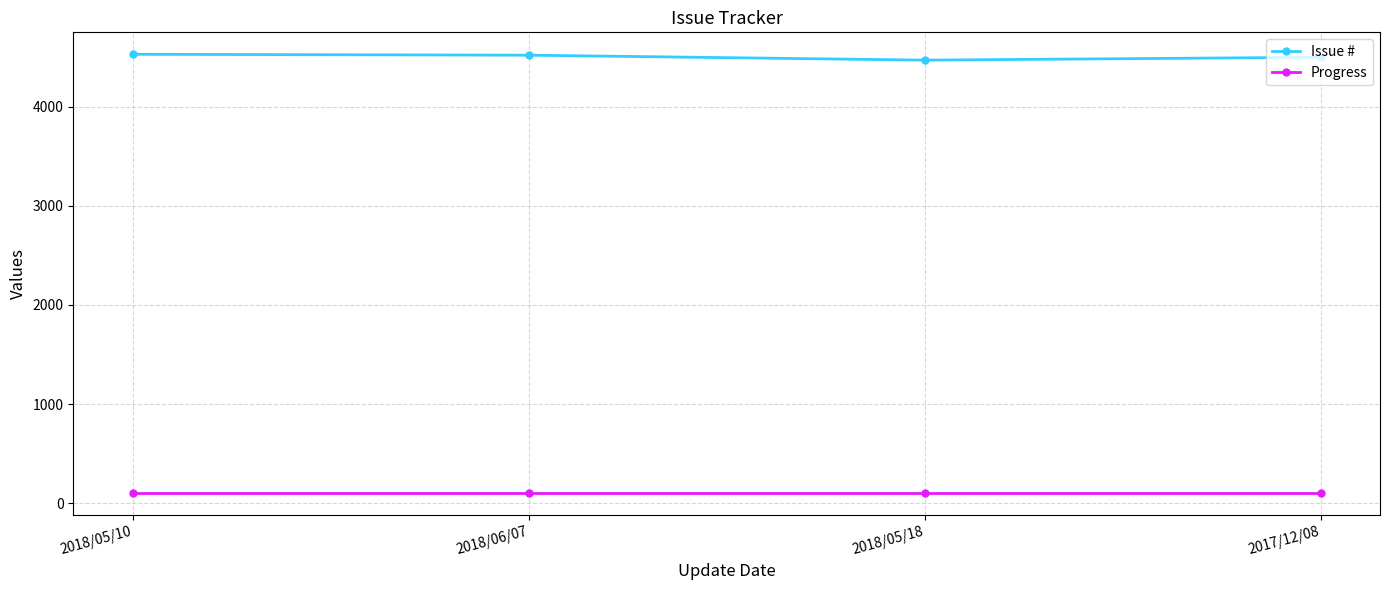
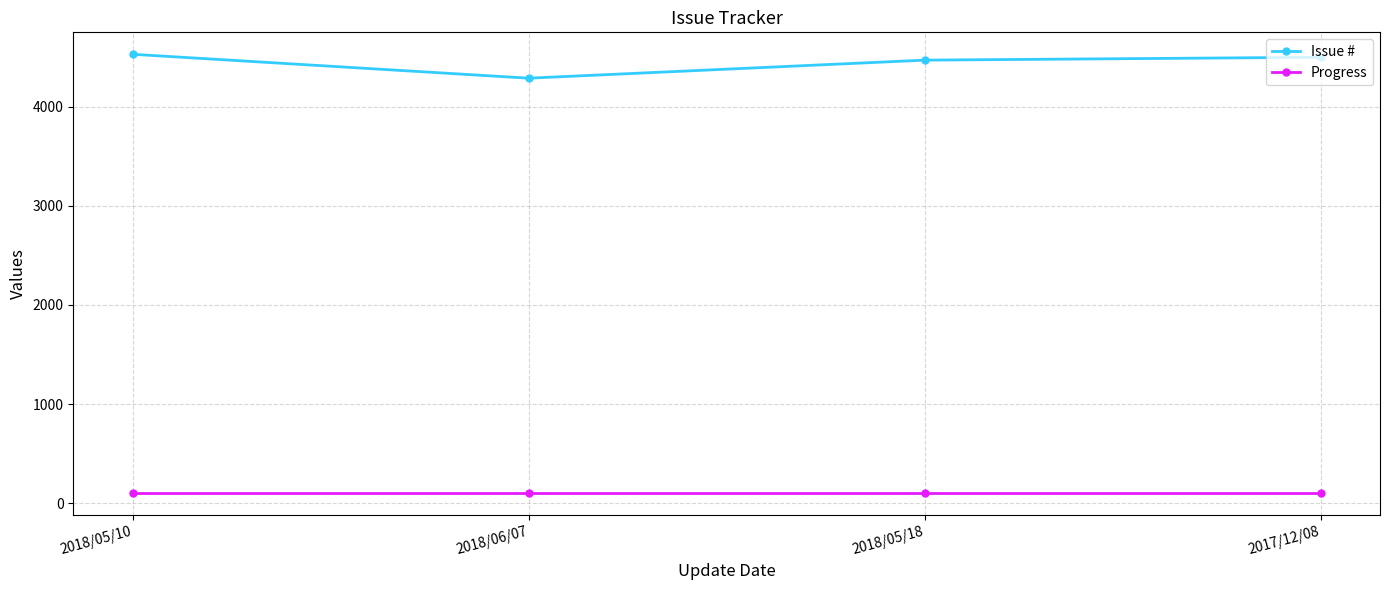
  {
    "Issue #": {
      "2018/05/10": 4500,
-     "2018/06/07": 4500,
+     "2018/06/07": 4300,
      "2018/05/18": 4500
    },
    "Progress": {
      "2018/05/10": 100,
      "2018/06/07": 100,
      "2018/05/18": 100,
      "2017/12/08": 100
    }
  }
